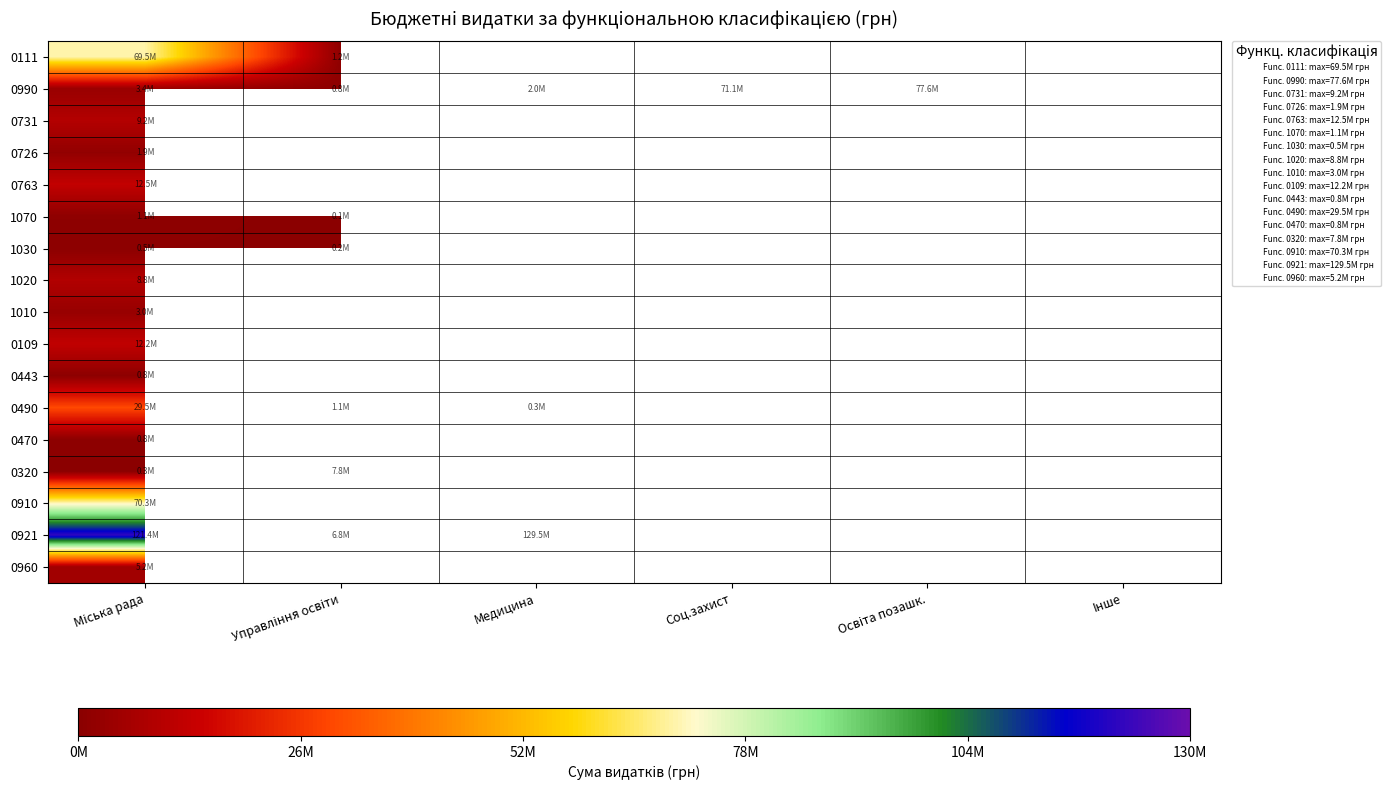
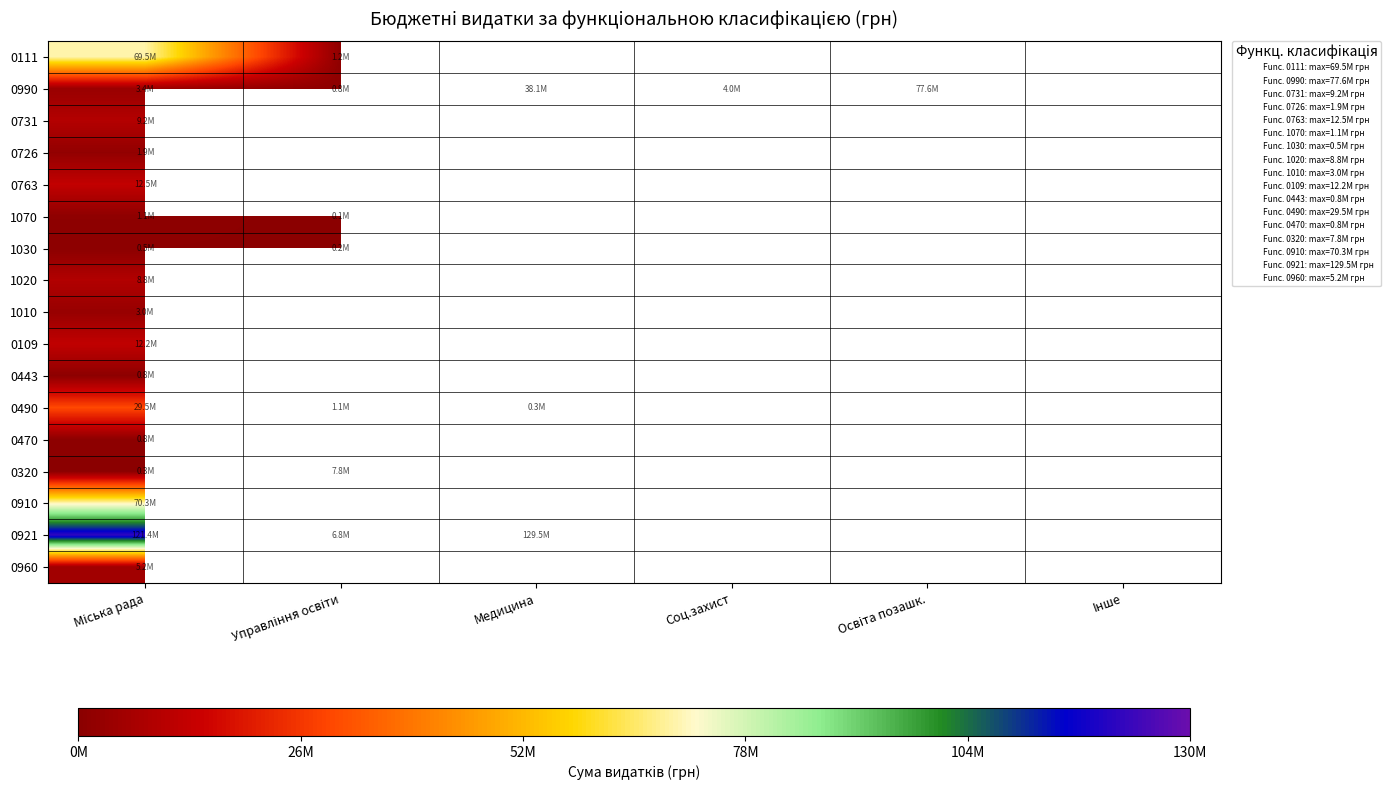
  {
    "0111": {
      "Міська рада": "69.5M",
      "Управління освіти": "1.2M"
    },
    "0990": {
      "Міська рада": "3.4M",
      "Управління освіти": "0.8M",
-     "Медицина": "2.0M",
-     "Соц.захист": "71.1M",
+     "Медицина": "38.1M",
+     "Соц.захист": "4.0M",
      "Освіта позашк.": "77.6M"
    },
    "0731": {
      "Міська рада": "9.2M"
    },
    "0726": {
      "Міська рада": "1.9M"
    },
    "0763": {
      "Міська рада": "12.5M"
    },
    "1070": {
      "Міська рада": "1.1M",
      "Управління освіти": "0.1M"
    },
    "1030": {
      "Міська рада": "0.5M",
      "Управління освіти": "0.2M"
    },
    "1020": {
      "Міська рада": "8.8M"
    },
    "1010": {
      "Міська рада": "3.0M"
    },
    "0109": {
      "Міська рада": "12.2M"
    },
    "0443": {
      "Міська рада": "0.8M"
    },
    "0490": {
      "Міська рада": "29.5M",
      "Управління освіти": "1.1M",
      "Медицина": "0.3M"
    },
    "0470": {
      "Міська рада": "0.8M"
    },
    "0320": {
      "Міська рада": "0.3M",
      "Управління освіти": "7.8M"
    },
    "0910": {
      "Міська рада": "70.3M"
    },
    "0921": {
      "Міська рада": "121.4M",
      "Управління освіти": "6.8M",
      "Медицина": "129.5M"
    },
    "0960": {
      "Міська рада": "5.2M"
    }
  }
